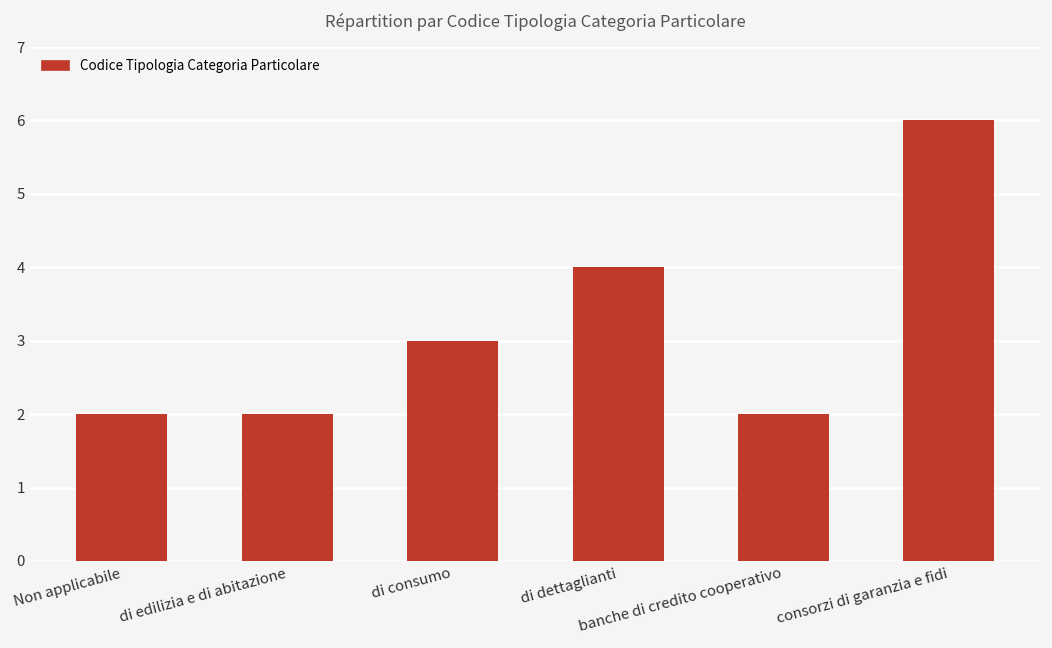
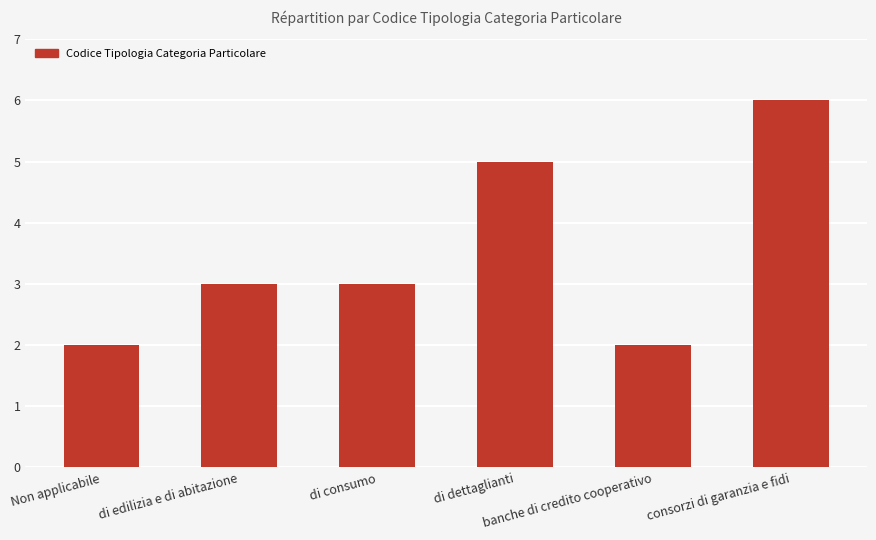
  {
    "Non applicabile": 2,
-   "di edilizia e di abitazione": 2,
+   "di edilizia e di abitazione": 3,
    "di consumo": 3,
-   "di dettaglianti": 4,
+   "di dettaglianti": 5,
    "banche di credito cooperativo": 2,
    "consorzi di garanzia e fidi": 6
  }
